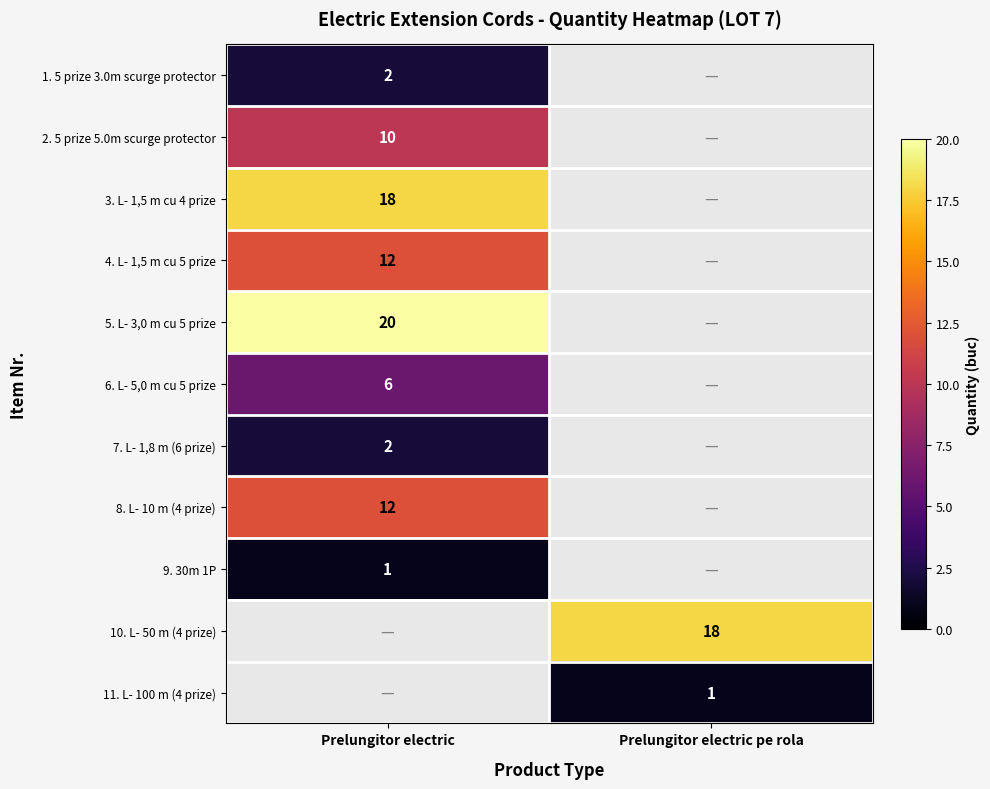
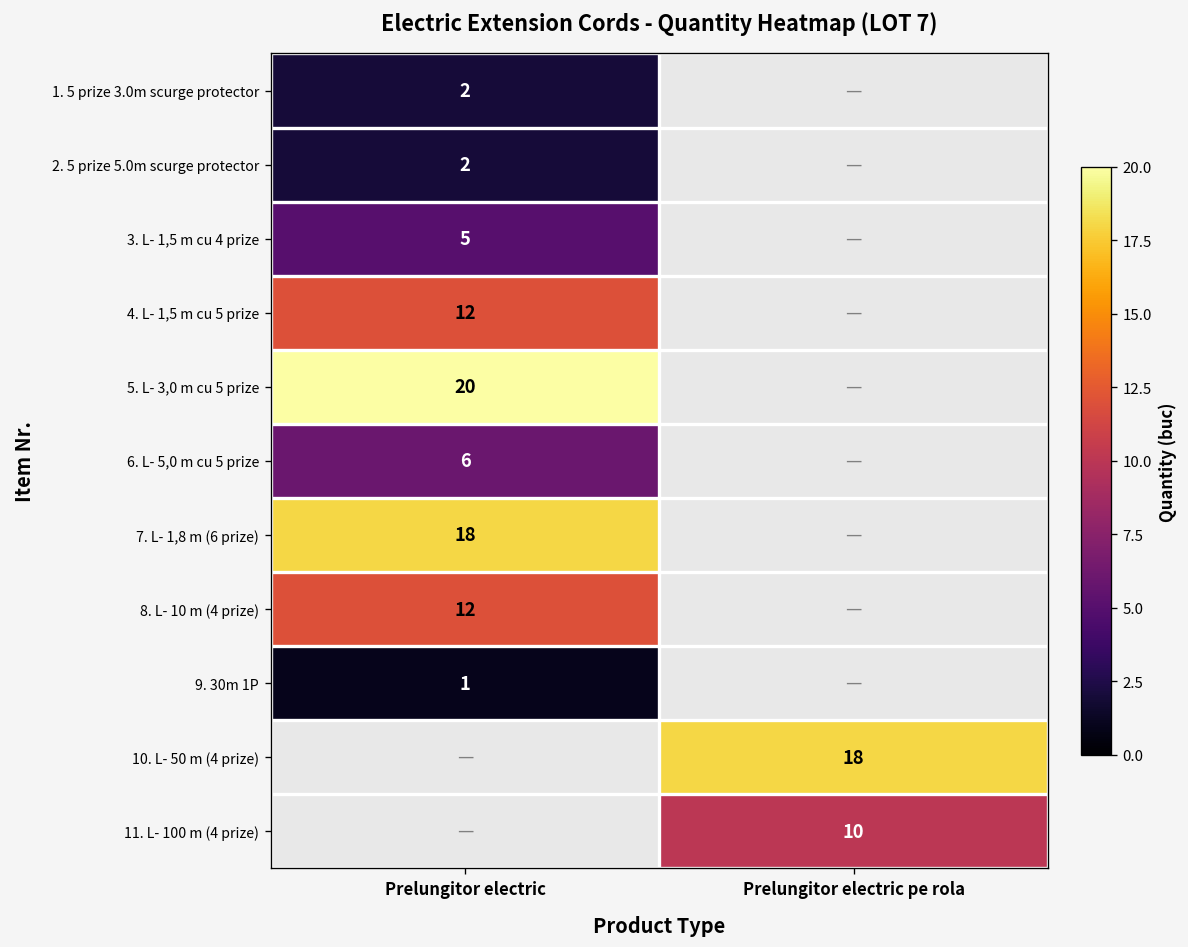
  {
    "1. 5 prize 3.0m scurge protector": {
      "Prelungitor electric": 2
    },
    "2. 5 prize 5.0m scurge protector": {
-     "Prelungitor electric": 10
+     "Prelungitor electric": 2
    },
    "3. L- 1,5 m cu 4 prize": {
-     "Prelungitor electric": 18
+     "Prelungitor electric": 5
    },
    "4. L- 1,5 m cu 5 prize": {
      "Prelungitor electric": 12
    },
    "5. L- 3,0 m cu 5 prize": {
      "Prelungitor electric": 20
    },
    "6. L- 5,0 m cu 5 prize": {
      "Prelungitor electric": 6
    },
    "7. L- 1,8 m (6 prize)": {
-     "Prelungitor electric": 2
+     "Prelungitor electric": 18
    },
    "8. L- 10 m (4 prize)": {
      "Prelungitor electric": 12
    },
    "9. 30m 1P": {
      "Prelungitor electric": 1
    },
    "10. L- 50 m (4 prize)": {
      "Prelungitor electric pe rola": 18
    },
    "11. L- 100 m (4 prize)": {
-     "Prelungitor electric pe rola": 1
+     "Prelungitor electric pe rola": 10
    }
  }
